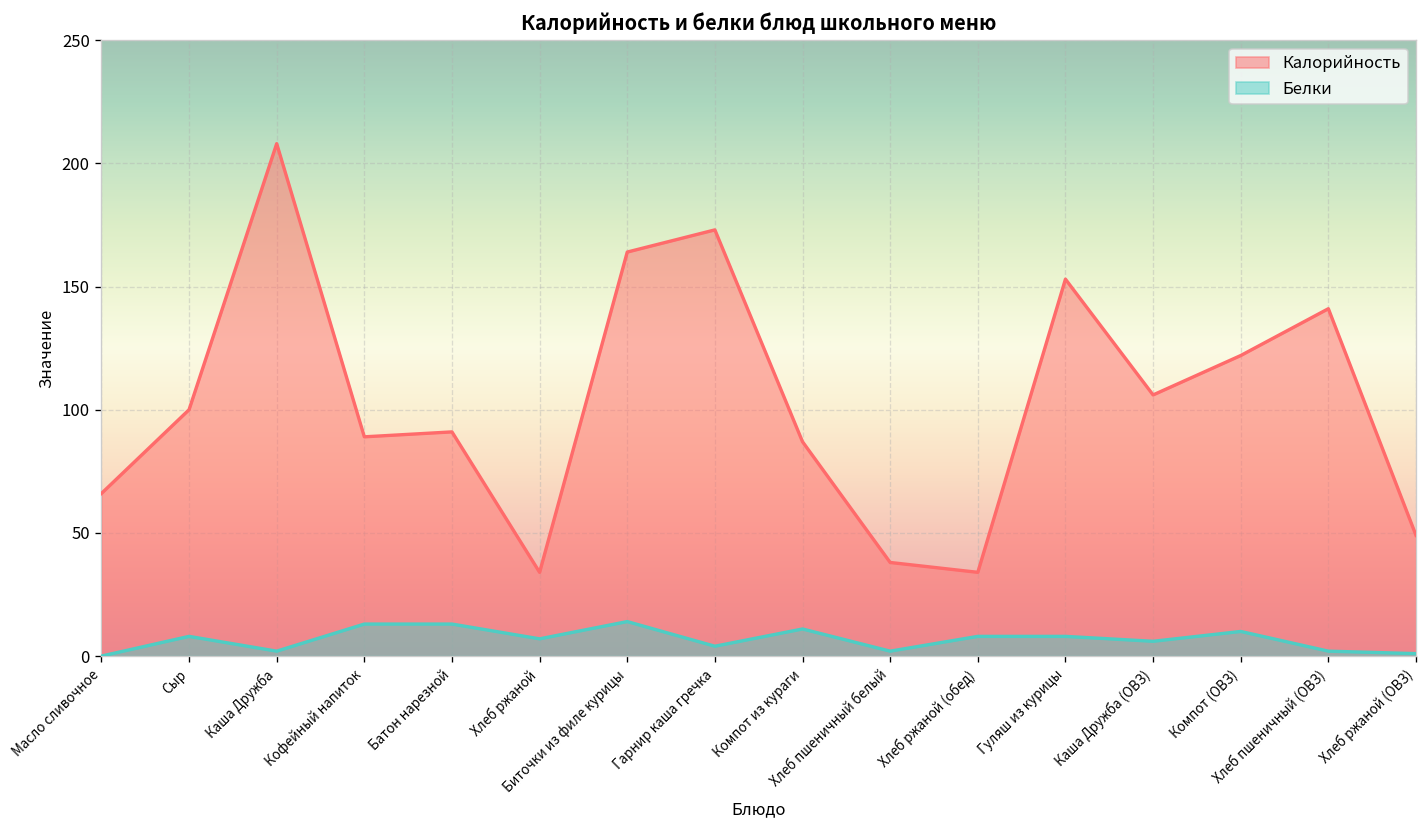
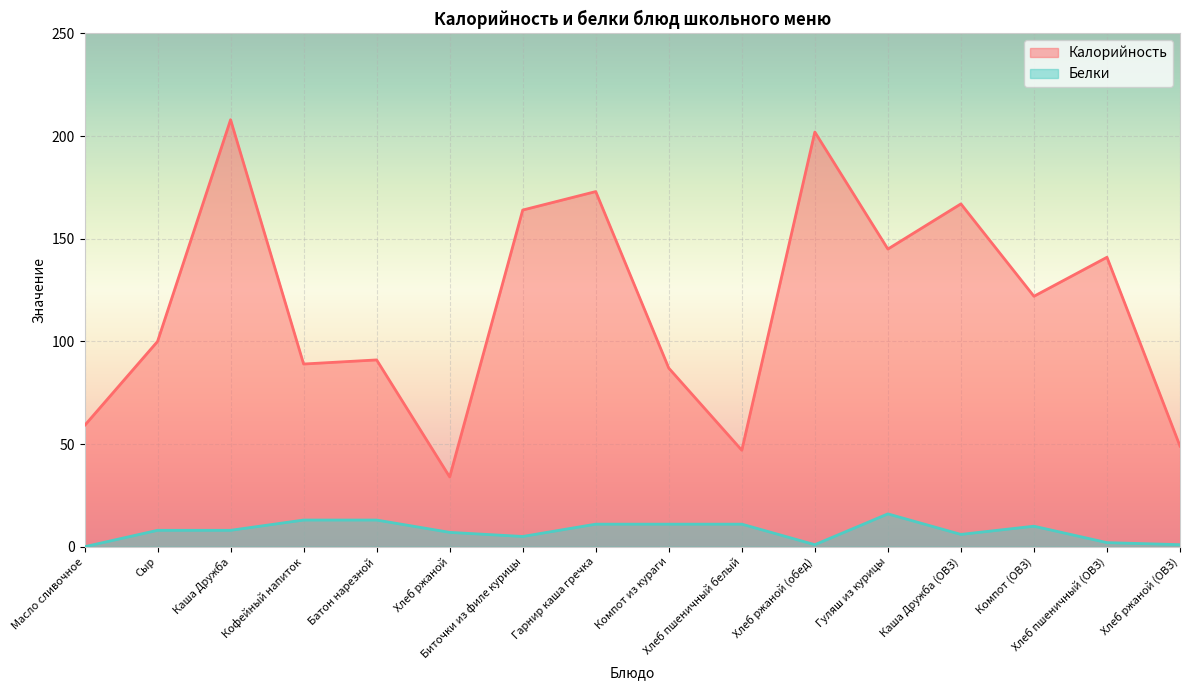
  {
    "Калорийность": {
-     "Масло сливочное": 66,
+     "Масло сливочное": 59,
      "Сыр": 100,
      "Каша Дружба": 208,
      "Кофейный напиток": 89,
      "Батон нарезной": 91,
      "Хлеб ржаной": 34,
      "Биточки из филе курицы": 164,
      "Гарнир каша гречка": 173,
      "Компот из кураги": 87,
-     "Хлеб пшеничный белый": 38,
-     "Хлеб ржаной (обед)": 34,
-     "Гуляш из курицы": 153,
-     "Каша Дружба (ОВЗ)": 106,
+     "Хлеб пшеничный белый": 47,
+     "Хлеб ржаной (обед)": 202,
+     "Гуляш из курицы": 145,
+     "Каша Дружба (ОВЗ)": 167,
      "Компот (ОВЗ)": 122,
      "Хлеб пшеничный (ОВЗ)": 141,
      "Хлеб ржаной (ОВЗ)": 49
    },
    "Белки": {
      "Масло сливочное": 0,
      "Сыр": 8,
-     "Каша Дружба": 2,
+     "Каша Дружба": 8,
      "Кофейный напиток": 13,
      "Батон нарезной": 13,
      "Хлеб ржаной": 7,
-     "Биточки из филе курицы": 14,
-     "Гарнир каша гречка": 4,
+     "Биточки из филе курицы": 5,
+     "Гарнир каша гречка": 11,
      "Компот из кураги": 11,
-     "Хлеб пшеничный белый": 2,
-     "Хлеб ржаной (обед)": 8,
-     "Гуляш из курицы": 8,
+     "Хлеб пшеничный белый": 11,
+     "Хлеб ржаной (обед)": 1,
+     "Гуляш из курицы": 16,
      "Каша Дружба (ОВЗ)": 6,
      "Компот (ОВЗ)": 10,
      "Хлеб пшеничный (ОВЗ)": 2,
      "Хлеб ржаной (ОВЗ)": 1
    }
  }
